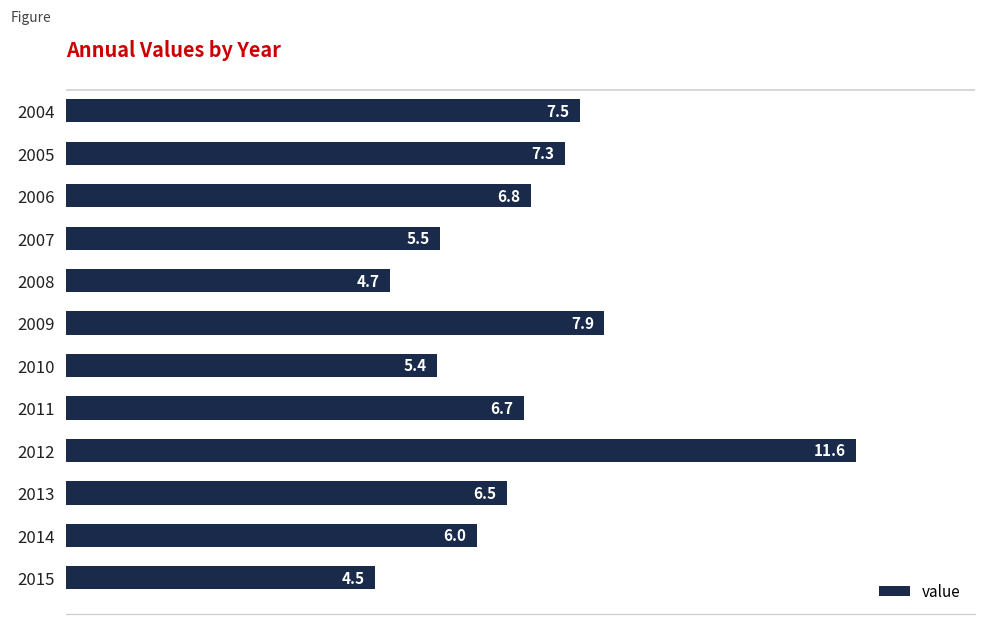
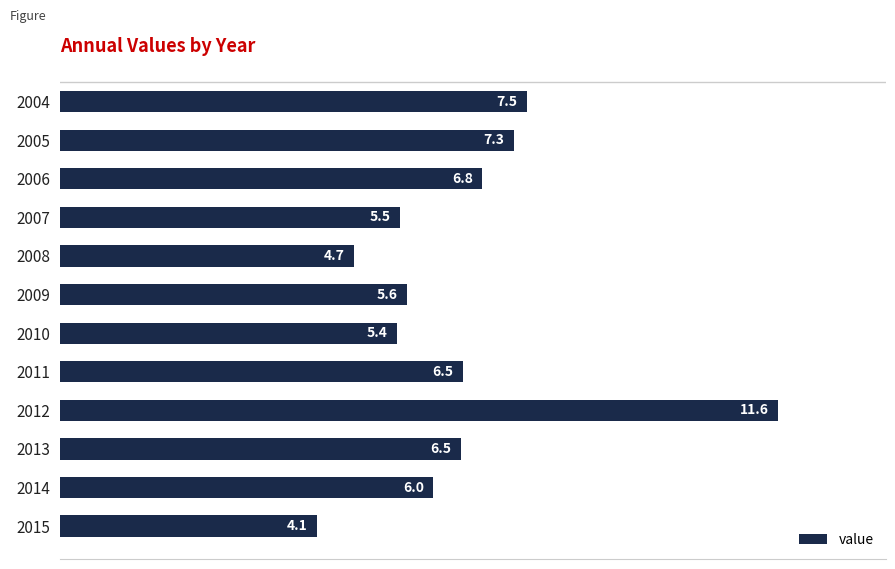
  {
    "2004": 7.5,
    "2005": 7.3,
    "2006": 6.8,
    "2007": 5.5,
    "2008": 4.7,
-   "2009": 7.9,
+   "2009": 5.6,
    "2010": 5.4,
-   "2011": 6.7,
+   "2011": 6.5,
    "2012": 11.6,
    "2013": 6.5,
    "2014": 6.0,
-   "2015": 4.5
+   "2015": 4.1
  }
